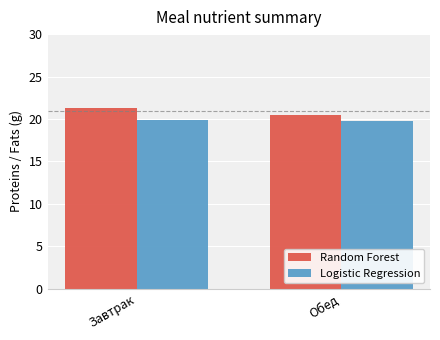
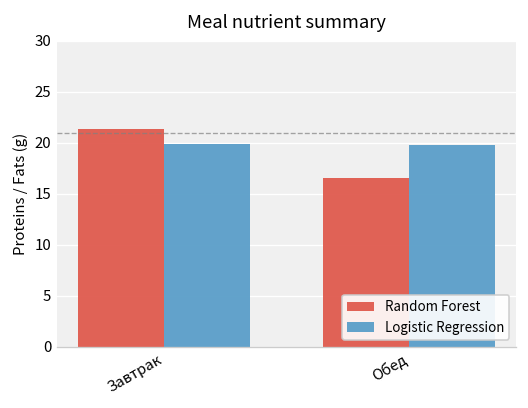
  {
    "Random Forest": {
      "Завтрак": 21,
-     "Обед": 21
+     "Обед": 17
    },
    "Logistic Regression": {
      "Завтрак": 20,
      "Обед": 20
    }
  }
